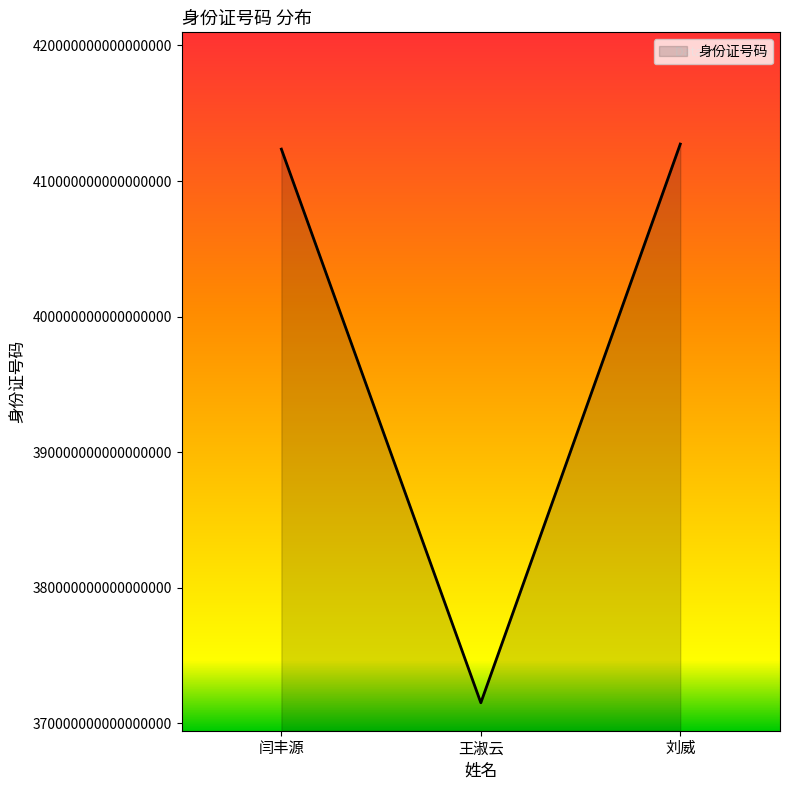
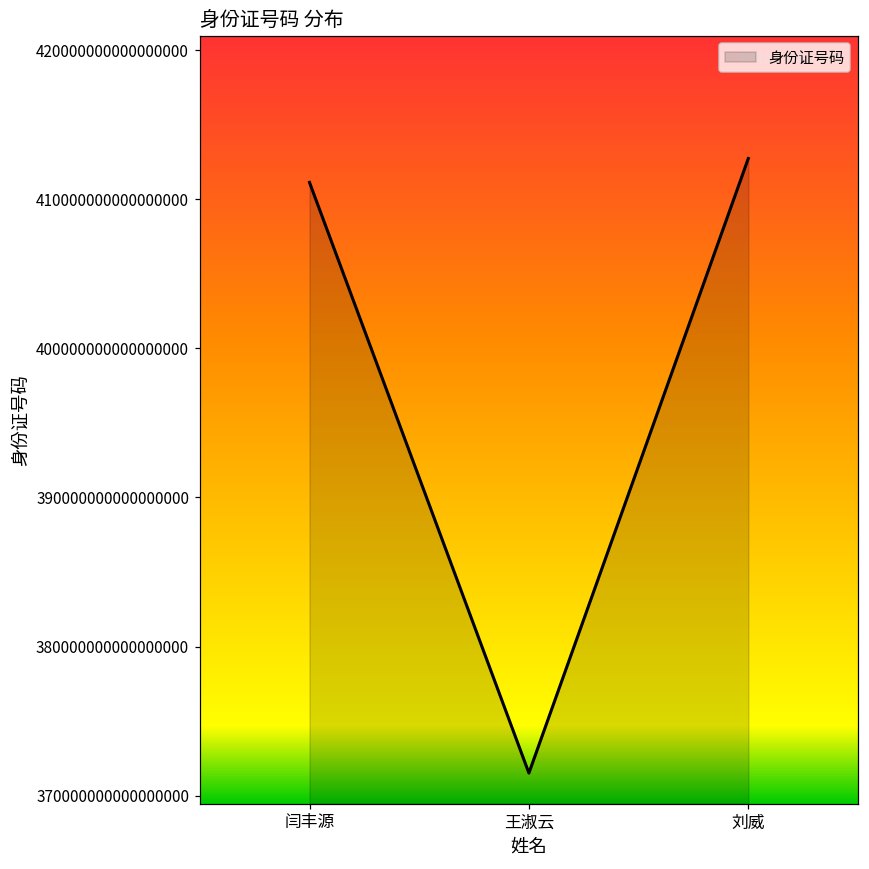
  {
-   "闫丰源": 412400000000000000,
+   "闫丰源": 411100000000000000,
    "王淑云": 371500000000000000,
    "刘威": 412700000000000000
  }
